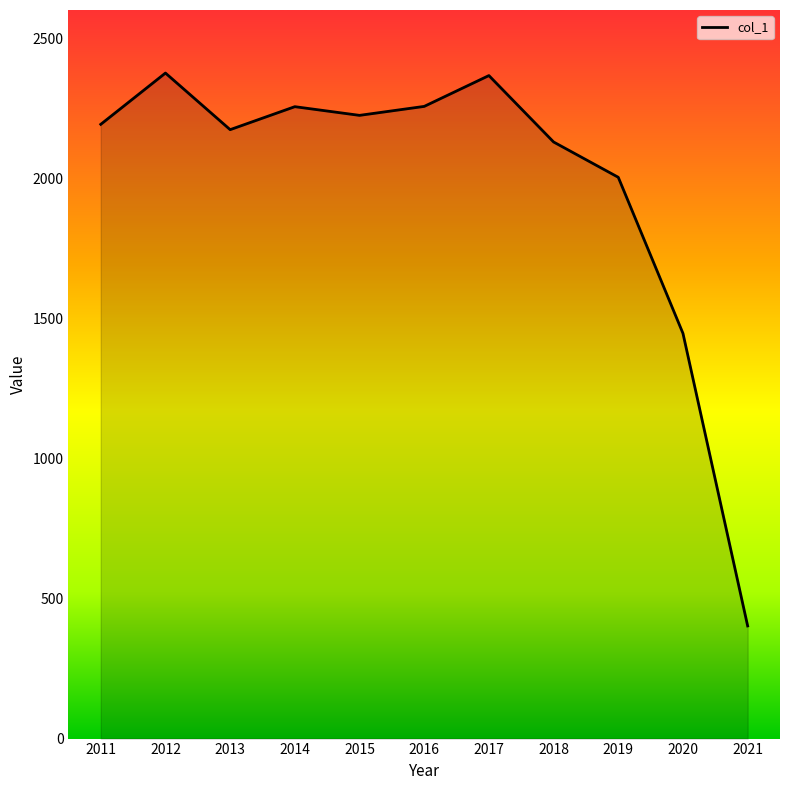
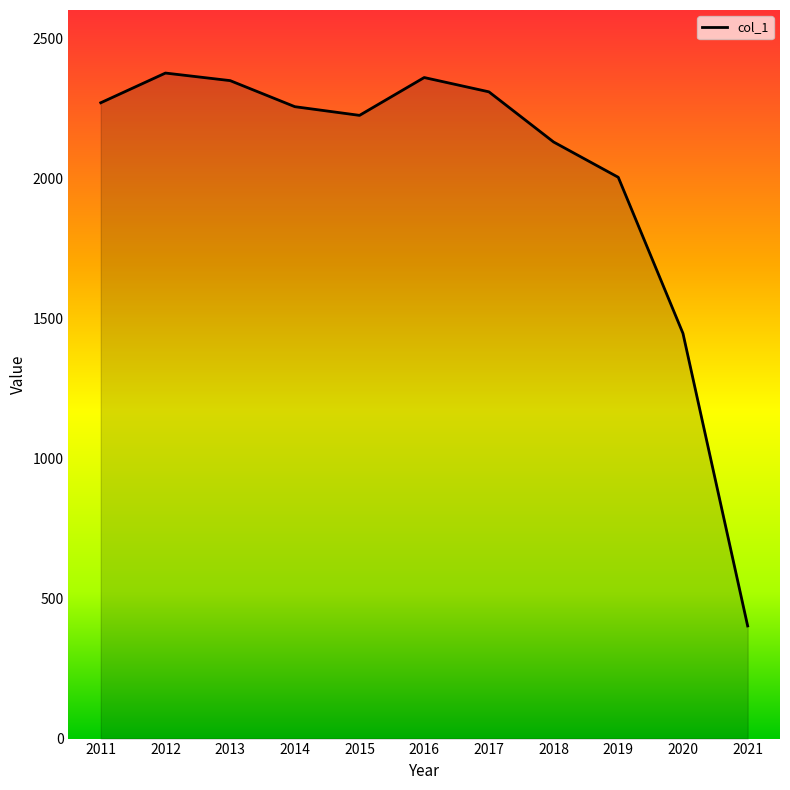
  {
-   "2011": 2190,
+   "2011": 2270,
    "2012": 2380,
-   "2013": 2170,
+   "2013": 2350,
    "2014": 2260,
    "2015": 2220,
-   "2016": 2260,
-   "2017": 2370,
+   "2016": 2360,
+   "2017": 2310,
    "2018": 2130,
    "2019": 2000,
    "2020": 1450,
    "2021": 400
  }
